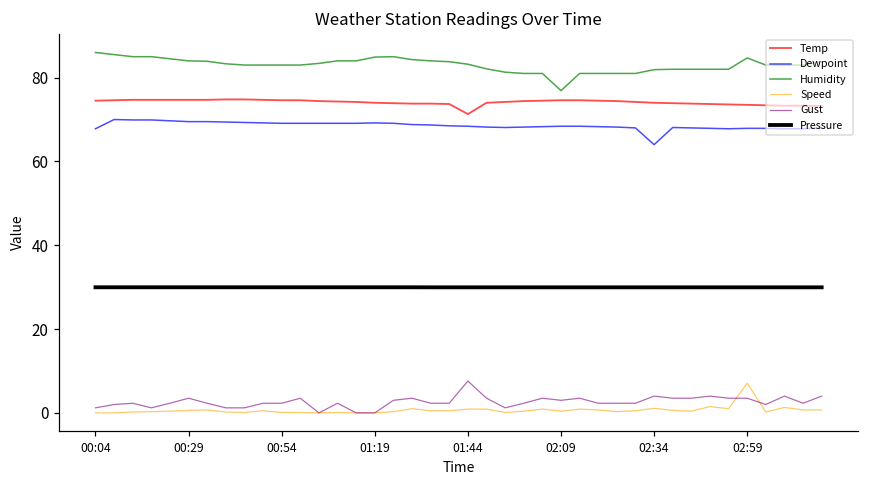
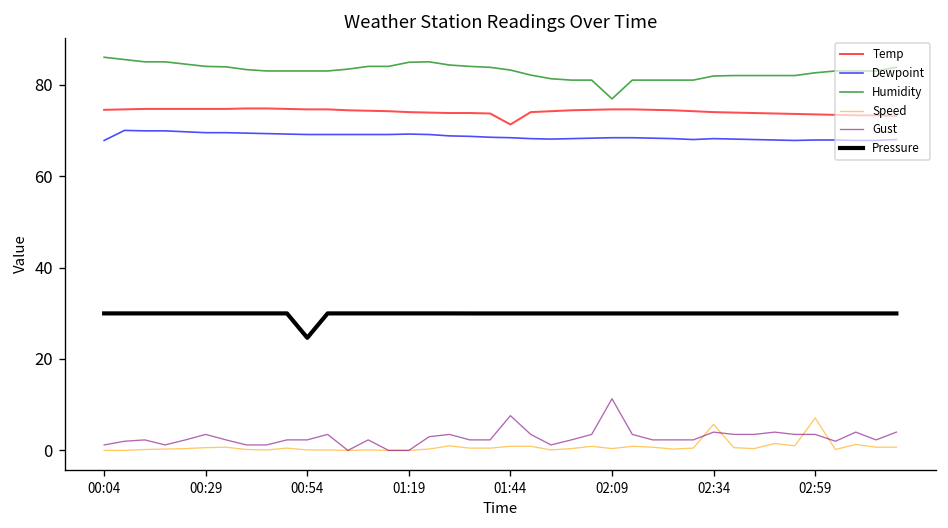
  {
    "Temp": {
      "00:04": 75,
      "00:29": 75,
      "00:54": 75,
      "01:19": 74,
      "01:44": 71,
      "02:09": 75,
      "02:34": 74,
      "02:59": 74
    },
    "Dewpoint": {
      "00:04": 68,
      "00:29": 70,
      "00:54": 69,
      "01:19": 69,
      "01:44": 68,
      "02:09": 68,
-     "02:34": 64,
+     "02:34": 68,
      "02:59": 68
    },
    "Humidity": {
      "00:04": 86,
      "00:29": 84,
      "00:54": 83,
      "01:19": 85,
      "01:44": 83,
      "02:09": 77,
      "02:34": 82,
-     "02:59": 85
+     "02:59": 83
    },
    "Speed": {
      "00:04": 0,
      "00:29": 1,
      "00:54": 0,
      "01:44": 1,
      "02:09": 0,
-     "02:34": 1,
+     "02:34": 6,
      "02:59": 7
    },
    "Gust": {
      "00:04": 1,
      "00:29": 4,
      "00:54": 2,
      "01:44": 8,
-     "02:09": 3,
+     "02:09": 11,
      "02:34": 4,
      "02:59": 4
    },
    "Pressure": {
      "00:04": 30,
      "00:29": 30,
-     "00:54": 30,
+     "00:54": 25,
      "01:19": 30,
      "01:44": 30,
      "02:09": 30,
      "02:34": 30,
      "02:59": 30
    }
  }
